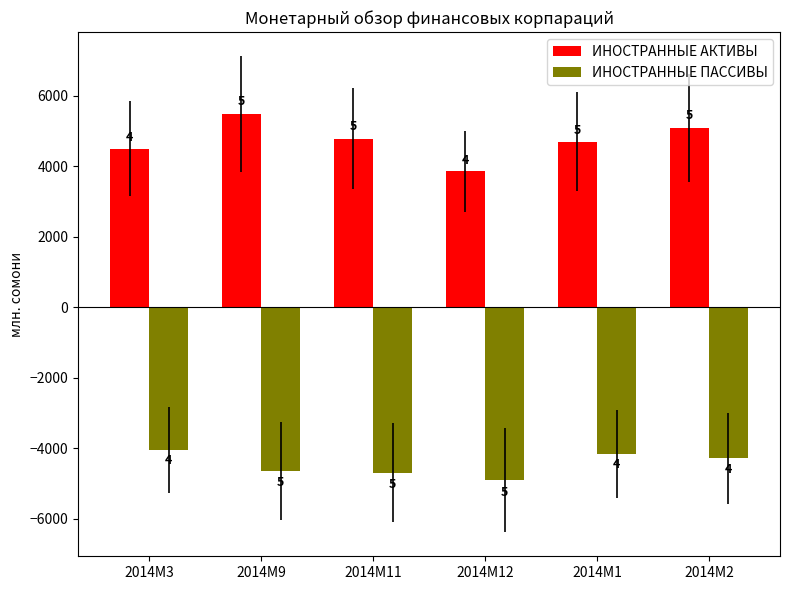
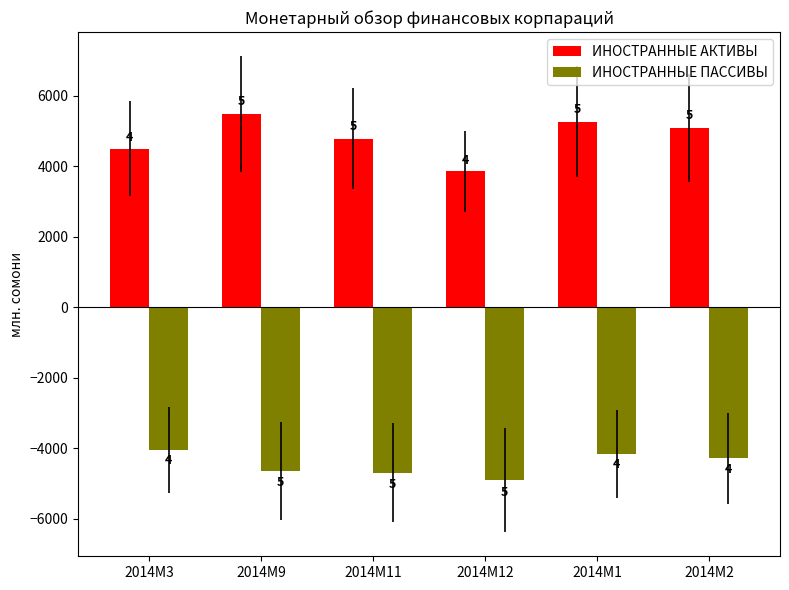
  {
    "ИНОСТРАННЫЕ АКТИВЫ": {
-     "2014M1": 4700
+     "2014M1": 5300
    }
  }
